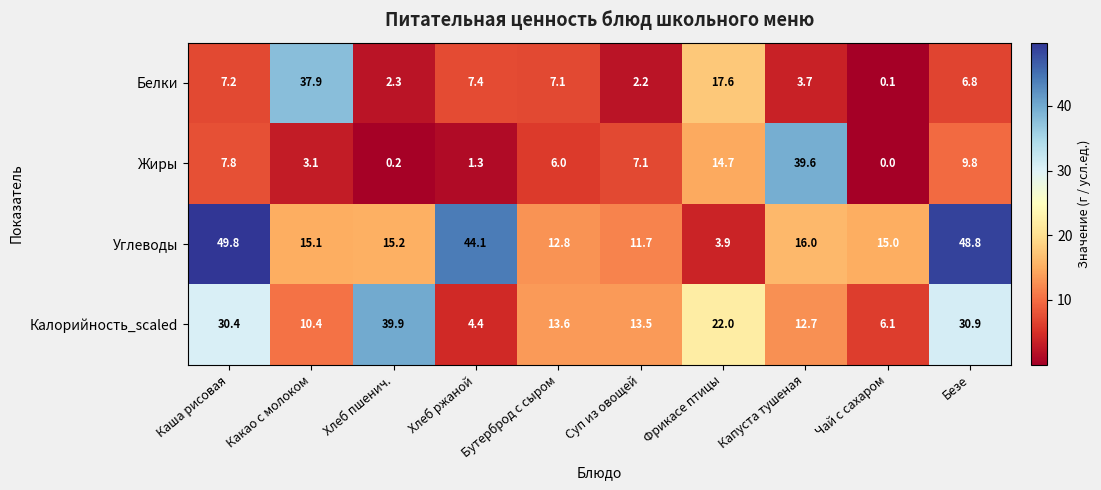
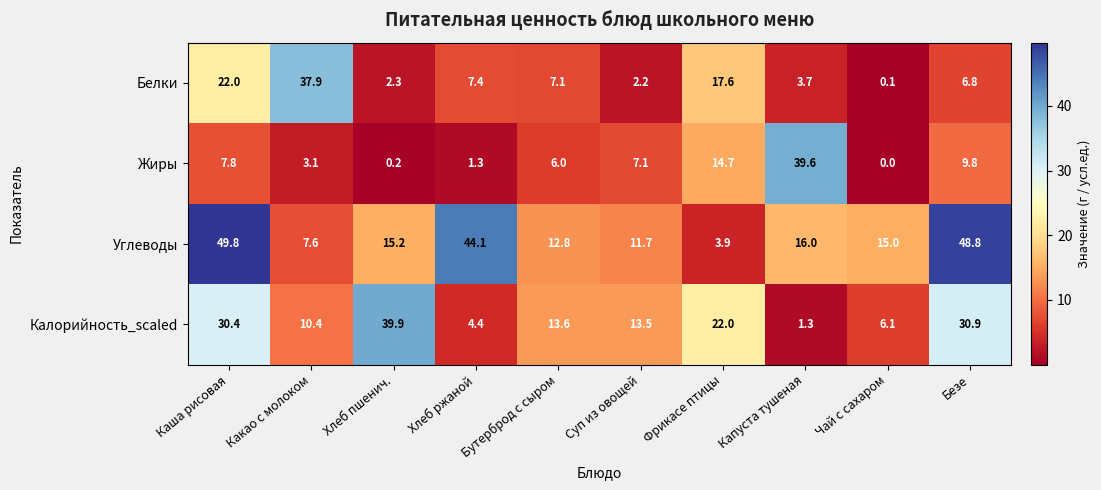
  {
    "Белки": {
-     "Каша рисовая": 7.2,
+     "Каша рисовая": 22.0,
      "Какао с молоком": 37.9,
      "Хлеб пшенич.": 2.3,
      "Хлеб ржаной": 7.4,
      "Бутерброд с сыром": 7.1,
      "Суп из овощей": 2.2,
      "Фрикасе птицы": 17.6,
      "Капуста тушеная": 3.7,
      "Чай с сахаром": 0.1,
      "Безе": 6.8
    },
    "Жиры": {
      "Каша рисовая": 7.8,
      "Какао с молоком": 3.1,
      "Хлеб пшенич.": 0.2,
      "Хлеб ржаной": 1.3,
      "Бутерброд с сыром": 6.0,
      "Суп из овощей": 7.1,
      "Фрикасе птицы": 14.7,
      "Капуста тушеная": 39.6,
      "Чай с сахаром": 0.0,
      "Безе": 9.8
    },
    "Углеводы": {
      "Каша рисовая": 49.8,
-     "Какао с молоком": 15.1,
+     "Какао с молоком": 7.6,
      "Хлеб пшенич.": 15.2,
      "Хлеб ржаной": 44.1,
      "Бутерброд с сыром": 12.8,
      "Суп из овощей": 11.7,
      "Фрикасе птицы": 3.9,
      "Капуста тушеная": 16.0,
      "Чай с сахаром": 15.0,
      "Безе": 48.8
    },
    "Калорийность_scaled": {
      "Каша рисовая": 30.4,
      "Какао с молоком": 10.4,
      "Хлеб пшенич.": 39.9,
      "Хлеб ржаной": 4.4,
      "Бутерброд с сыром": 13.6,
      "Суп из овощей": 13.5,
      "Фрикасе птицы": 22.0,
-     "Капуста тушеная": 12.7,
+     "Капуста тушеная": 1.3,
      "Чай с сахаром": 6.1,
      "Безе": 30.9
    }
  }
